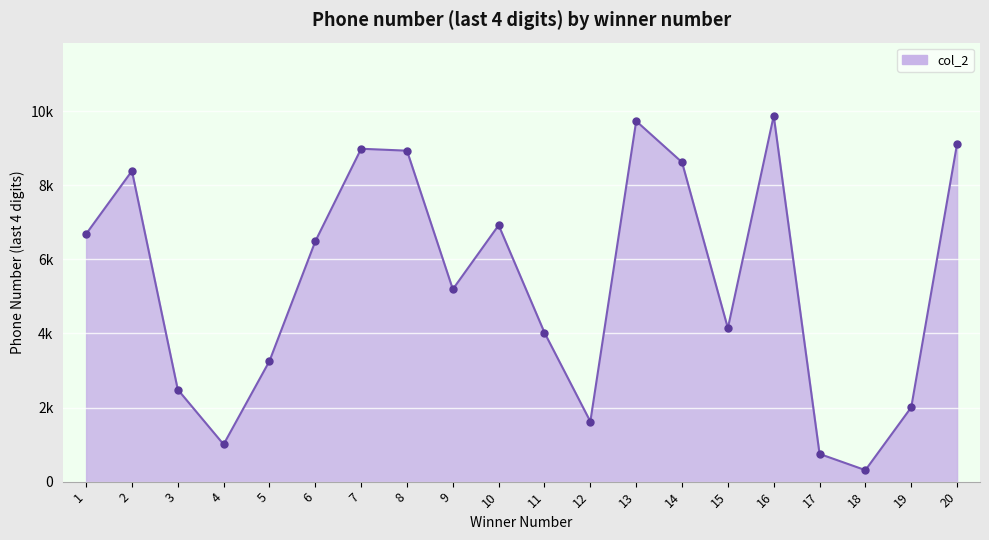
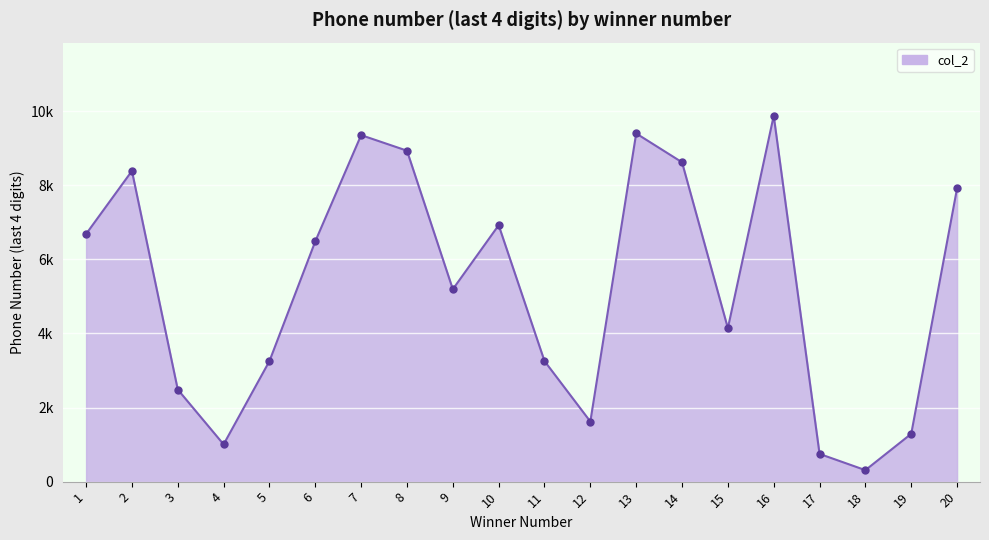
  {
    "1": 6700,
    "2": 8400,
    "3": 2500,
    "4": 1000,
    "5": 3300,
    "6": 6500,
-   "7": 9000,
+   "7": 9400,
    "8": 8900,
    "9": 5200,
    "10": 6900,
-   "11": 4000,
+   "11": 3300,
    "12": 1600,
-   "13": 9700,
+   "13": 9400,
    "14": 8600,
    "15": 4100,
    "16": 9900,
    "17": 700,
    "18": 300,
-   "19": 2000,
-   "20": 9100
+   "19": 1300,
+   "20": 7900
  }
